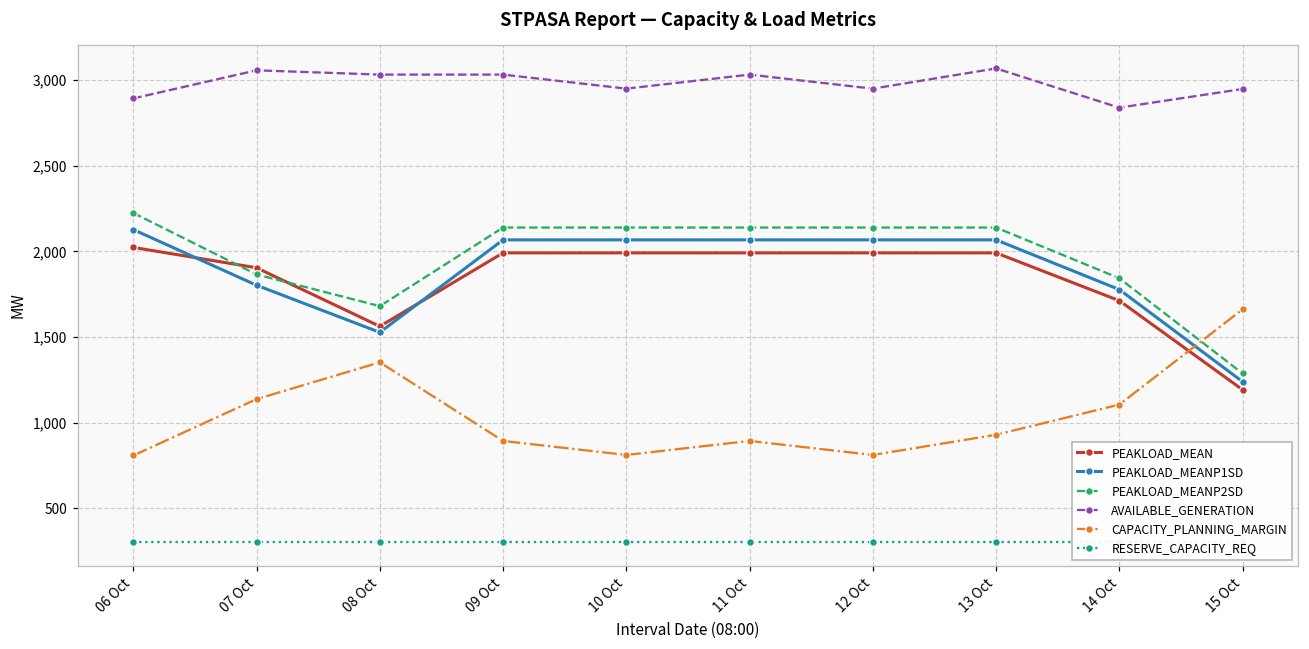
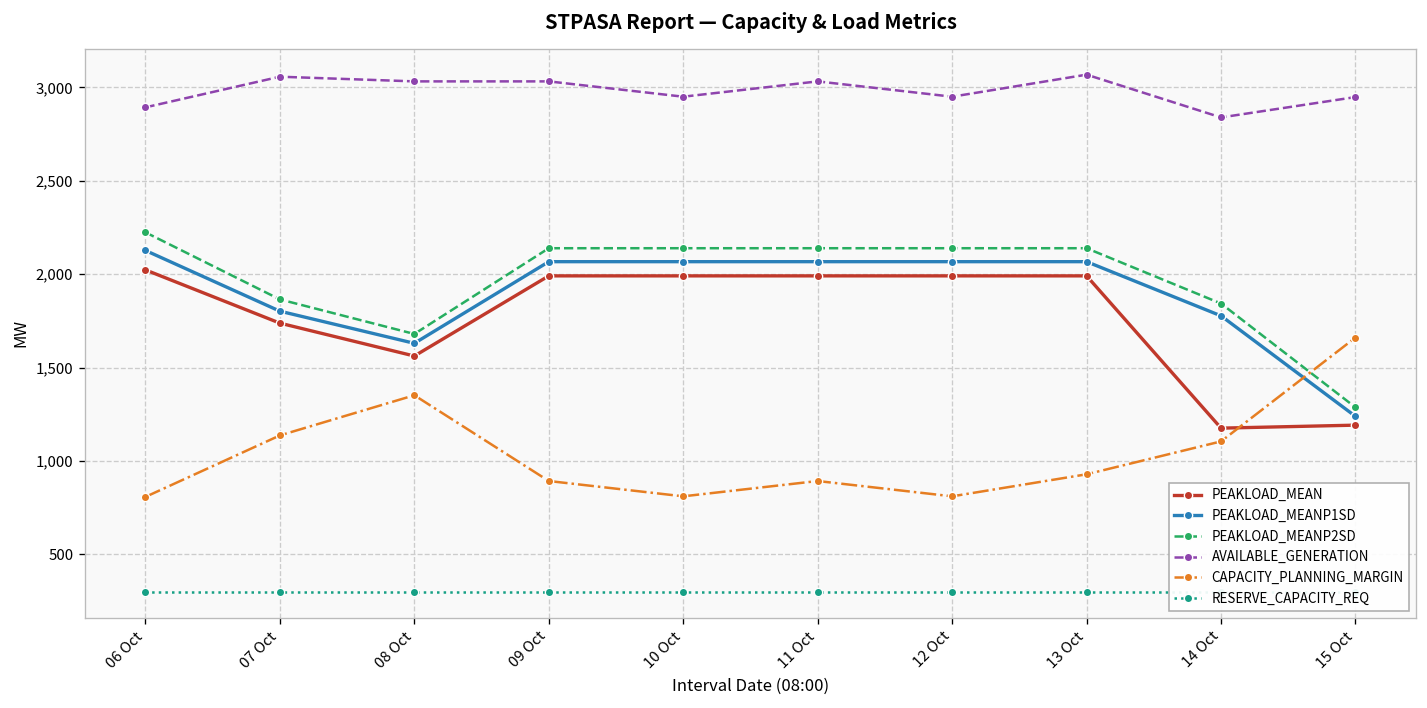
  {
    "PEAKLOAD_MEAN": {
      "06 Oct": "2,020",
-     "07 Oct": "1,900",
+     "07 Oct": "1,740",
      "08 Oct": "1,560",
      "09 Oct": "1,990",
      "10 Oct": "1,990",
      "11 Oct": "1,990",
      "12 Oct": "1,990",
      "13 Oct": "1,990",
-     "14 Oct": "1,710",
+     "14 Oct": "1,180",
      "15 Oct": "1,190"
    },
    "PEAKLOAD_MEANP1SD": {
      "06 Oct": "2,130",
      "07 Oct": "1,800",
-     "08 Oct": "1,530",
+     "08 Oct": "1,630",
      "09 Oct": "2,070",
      "10 Oct": "2,070",
      "11 Oct": "2,070",
      "12 Oct": "2,070",
      "13 Oct": "2,070",
      "14 Oct": "1,780",
      "15 Oct": "1,240"
    },
    "AVAILABLE_GENERATION": {
      "06 Oct": "2,890",
      "07 Oct": "3,060",
      "08 Oct": "3,030",
      "09 Oct": "3,030",
      "10 Oct": "2,950",
      "11 Oct": "3,030",
      "12 Oct": "2,950",
      "13 Oct": "3,070",
      "14 Oct": "2,840",
      "15 Oct": "2,950"
    },
    "CAPACITY_PLANNING_MARGIN": {
      "06 Oct": "810",
      "07 Oct": "1,140",
      "08 Oct": "1,350",
      "09 Oct": "890",
      "10 Oct": "810",
      "11 Oct": "890",
      "12 Oct": "810",
      "13 Oct": "930",
      "14 Oct": "1,110",
      "15 Oct": "1,660"
    }
  }
